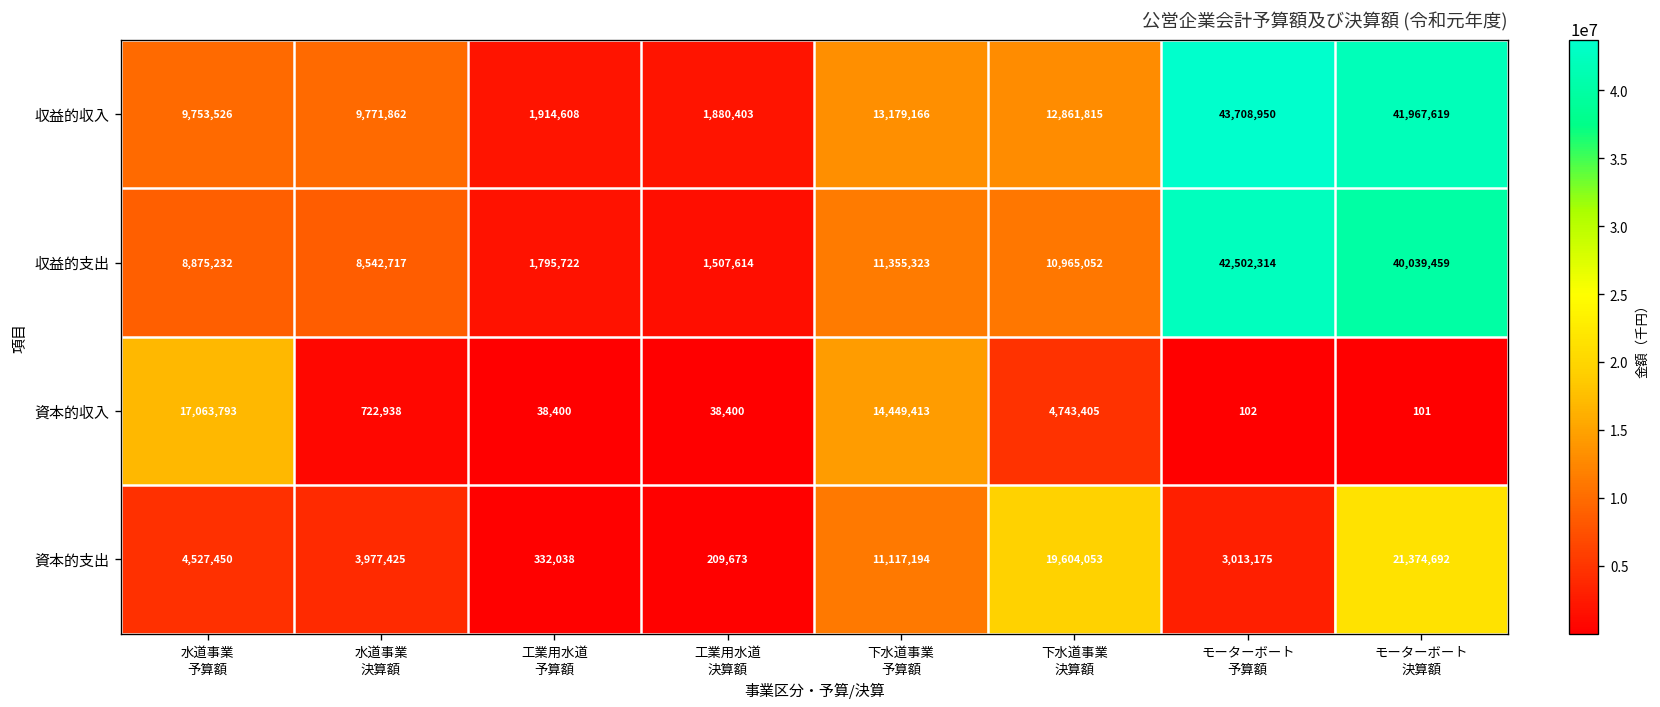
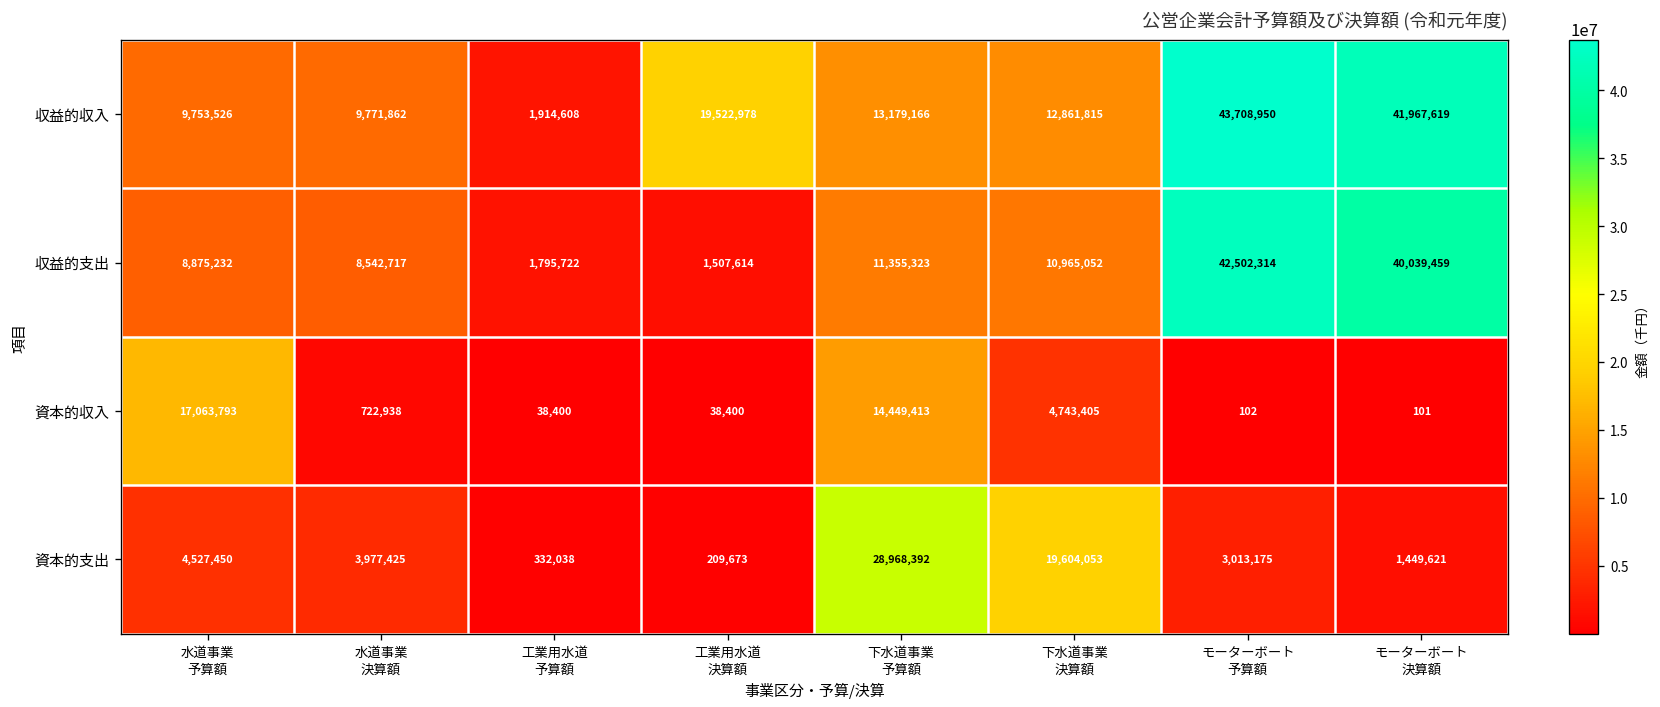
  {
    "収益的収入": {
      "水道事業 予算額": "9,753,526",
      "水道事業 決算額": "9,771,862",
      "工業用水道 予算額": "1,914,608",
-     "工業用水道 決算額": "1,880,403",
+     "工業用水道 決算額": "19,522,978",
      "下水道事業 予算額": "13,179,166",
      "下水道事業 決算額": "12,861,815",
      "モーターボート 予算額": "43,708,950",
      "モーターボート 決算額": "41,967,619"
    },
    "収益的支出": {
      "水道事業 予算額": "8,875,232",
      "水道事業 決算額": "8,542,717",
      "工業用水道 予算額": "1,795,722",
      "工業用水道 決算額": "1,507,614",
      "下水道事業 予算額": "11,355,323",
      "下水道事業 決算額": "10,965,052",
      "モーターボート 予算額": "42,502,314",
      "モーターボート 決算額": "40,039,459"
    },
    "資本的収入": {
      "水道事業 予算額": "17,063,793",
      "水道事業 決算額": "722,938",
      "工業用水道 予算額": "38,400",
      "工業用水道 決算額": "38,400",
      "下水道事業 予算額": "14,449,413",
      "下水道事業 決算額": "4,743,405",
      "モーターボート 予算額": "102",
      "モーターボート 決算額": "101"
    },
    "資本的支出": {
      "水道事業 予算額": "4,527,450",
      "水道事業 決算額": "3,977,425",
      "工業用水道 予算額": "332,038",
      "工業用水道 決算額": "209,673",
-     "下水道事業 予算額": "11,117,194",
+     "下水道事業 予算額": "28,968,392",
      "下水道事業 決算額": "19,604,053",
      "モーターボート 予算額": "3,013,175",
-     "モーターボート 決算額": "21,374,692"
+     "モーターボート 決算額": "1,449,621"
    }
  }
